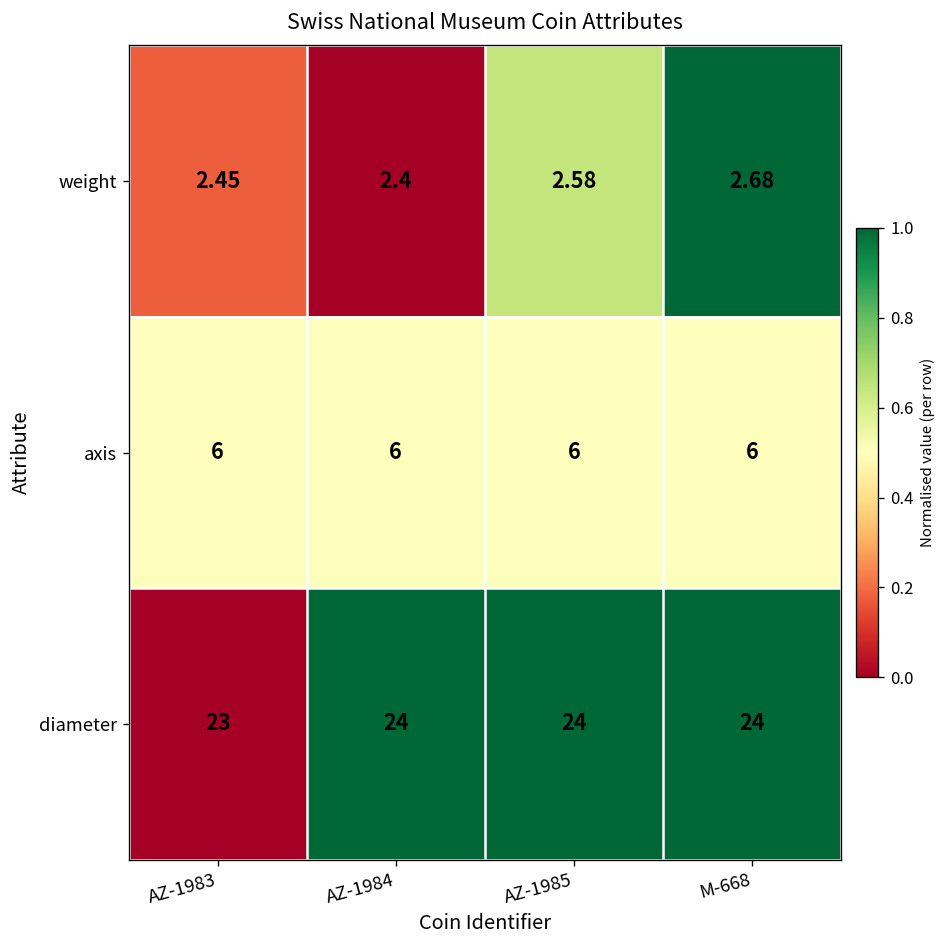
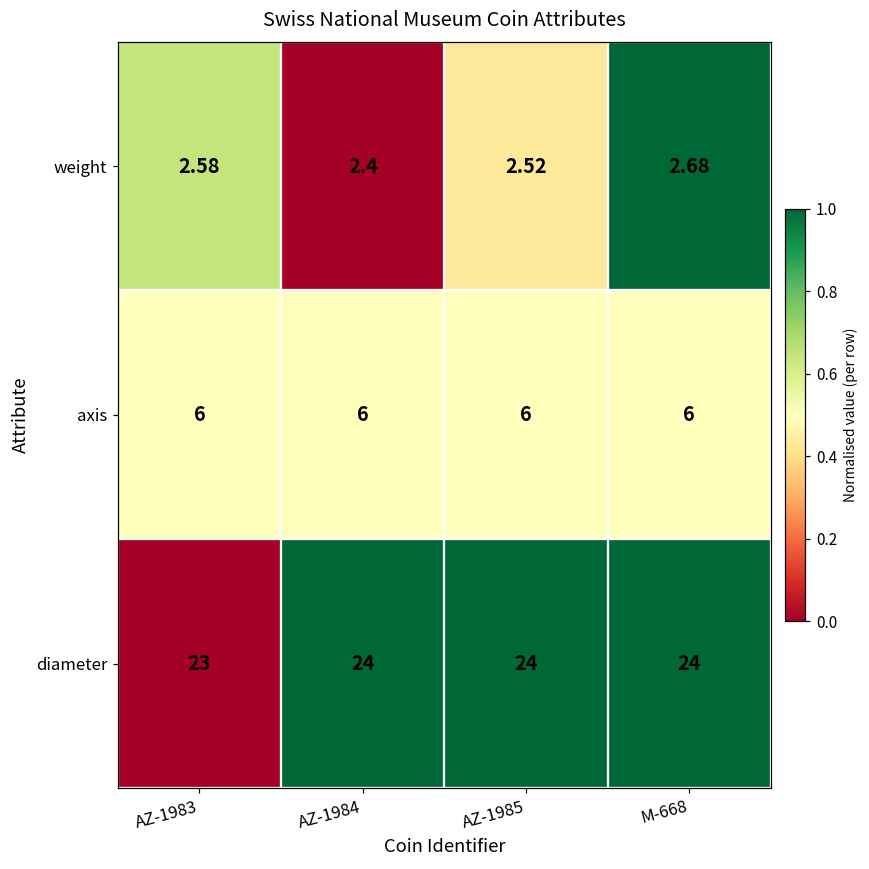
  {
    "weight": {
-     "AZ-1983": 2.45,
+     "AZ-1983": 2.58,
      "AZ-1984": 2.4,
-     "AZ-1985": 2.58,
+     "AZ-1985": 2.52,
      "M-668": 2.68
    },
    "axis": {
      "AZ-1983": 6,
      "AZ-1984": 6,
      "AZ-1985": 6,
      "M-668": 6
    },
    "diameter": {
      "AZ-1983": 23,
      "AZ-1984": 24,
      "AZ-1985": 24,
      "M-668": 24
    }
  }
